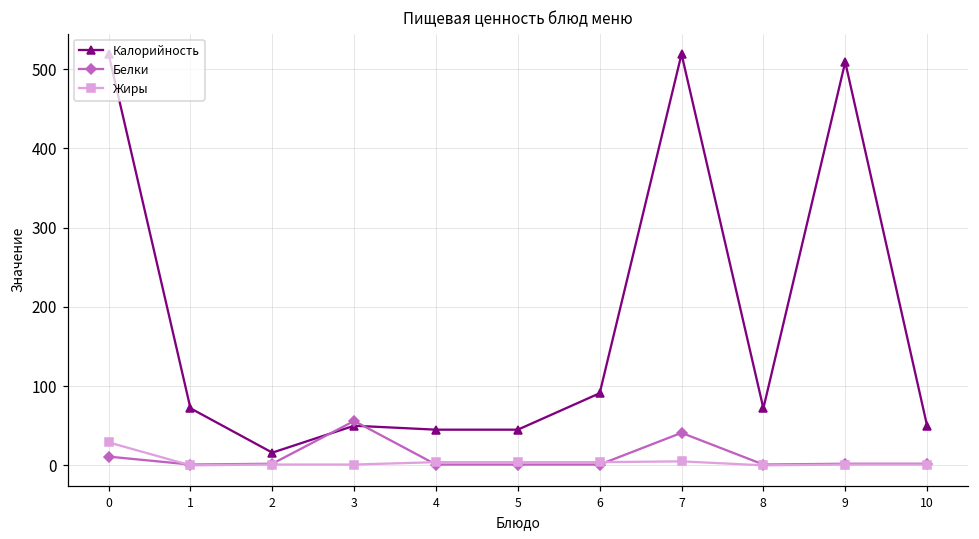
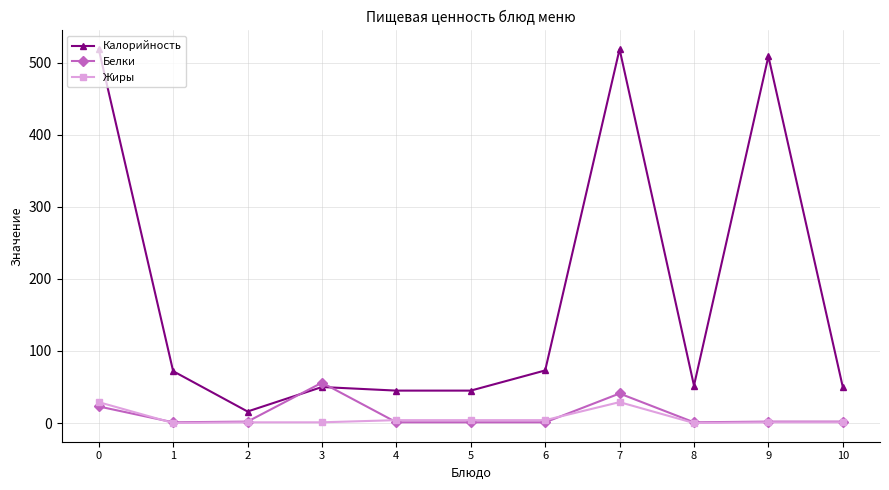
  {
    "Калорийность": {
      "1": 70,
      "2": 20,
      "3": 50,
      "4": 50,
      "5": 50,
-     "6": 90,
+     "6": 70,
      "7": 520,
-     "8": 70,
+     "8": 50,
      "9": 510,
      "10": 50
    },
    "Белки": {
-     "0": 10,
+     "0": 20,
      "3": 60,
      "7": 40
    },
    "Жиры": {
      "0": 30,
      "3": 0,
-     "7": 10
+     "7": 30
    }
  }
